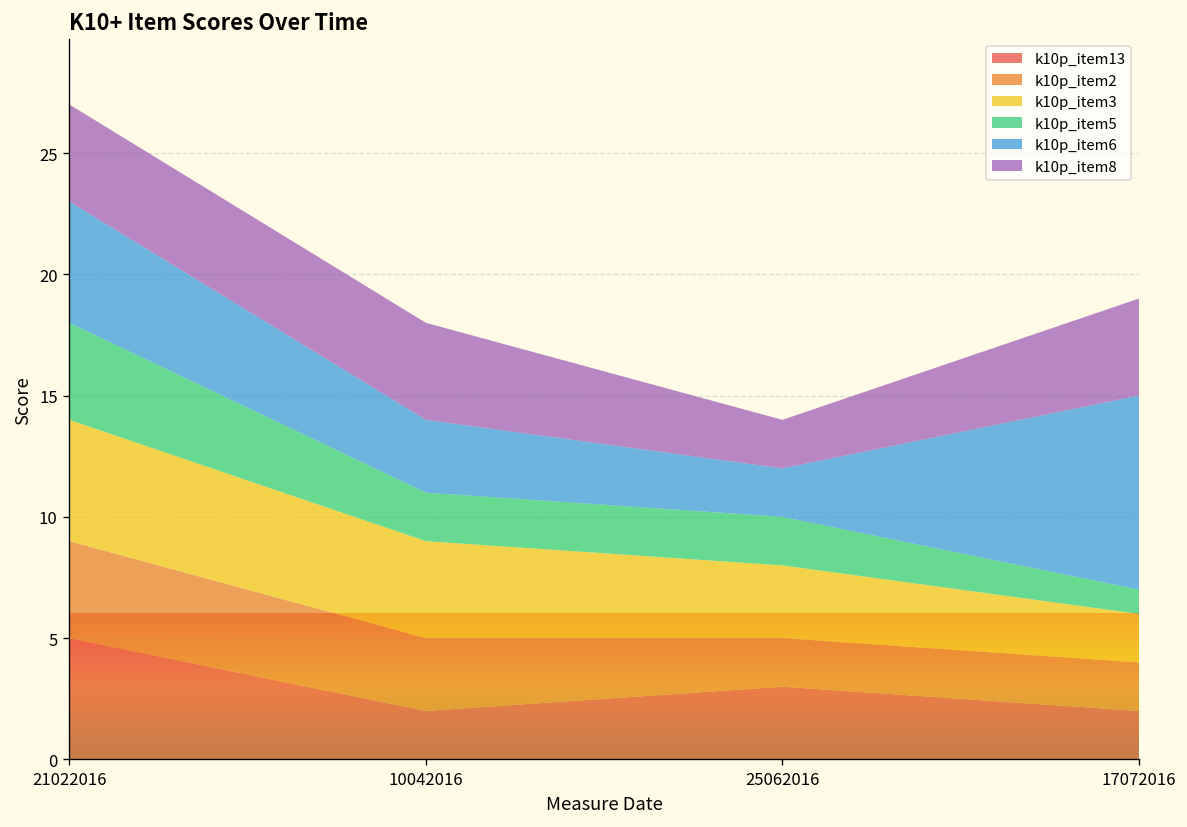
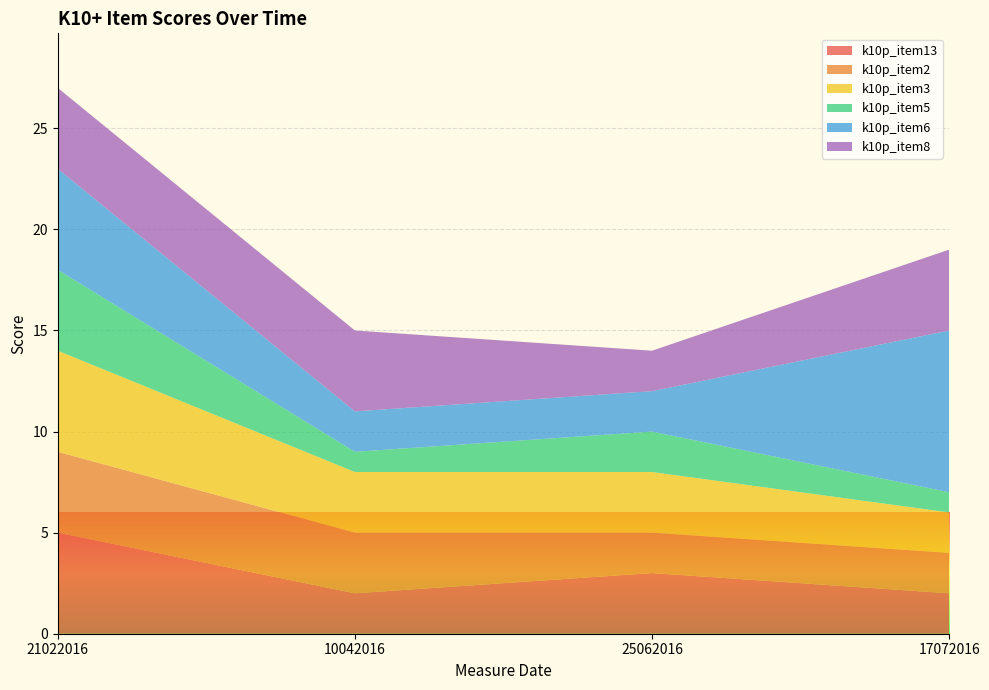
  {
    "k10p_item3": {
      "21022016": 5,
-     "10042016": 4,
+     "10042016": 3,
      "25062016": 3,
      "17072016": 2
    },
    "k10p_item5": {
      "21022016": 4,
-     "10042016": 2,
+     "10042016": 1,
      "25062016": 2,
      "17072016": 1
    },
    "k10p_item6": {
      "21022016": 5,
-     "10042016": 3,
+     "10042016": 2,
      "25062016": 2,
      "17072016": 8
    },
    "k10p_item8": {
      "21022016": 4,
      "10042016": 4,
      "25062016": 2,
      "17072016": 4
    }
  }
